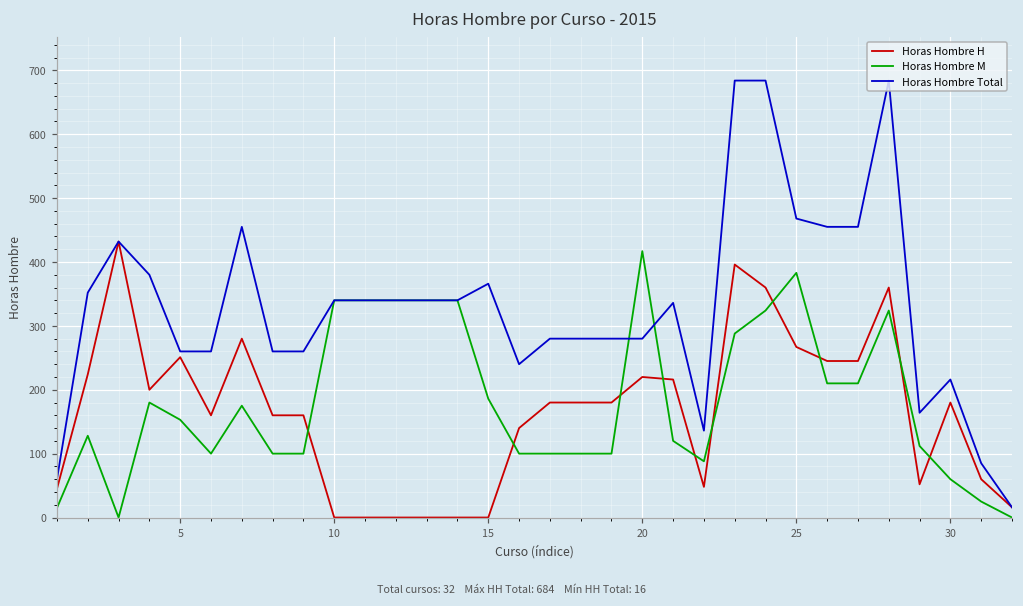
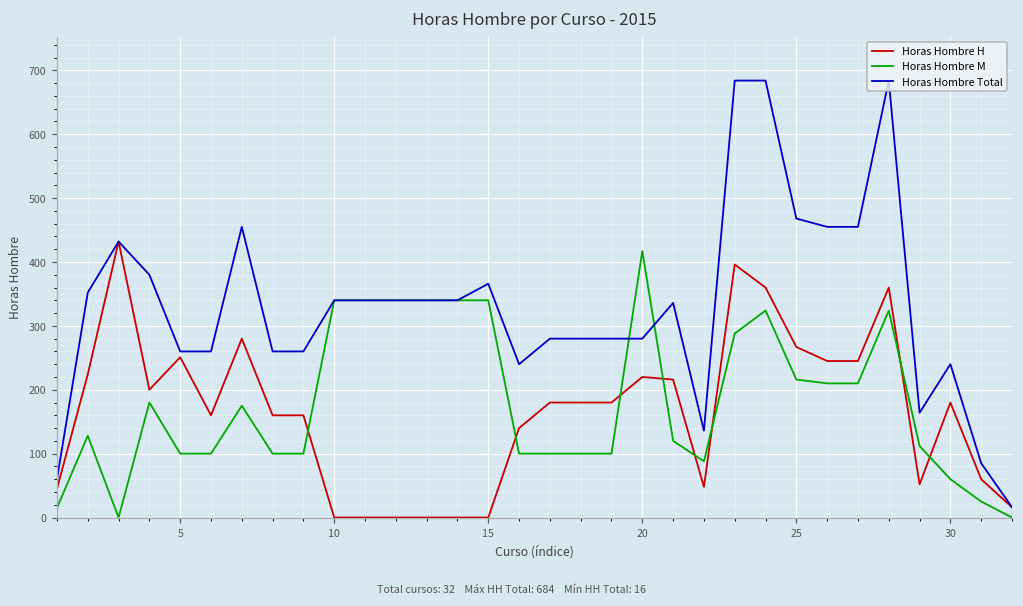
  {
    "Horas Hombre H": {
      "5": 250,
      "10": 0,
      "15": 0,
      "20": 220,
      "25": 270,
      "30": 180
    },
    "Horas Hombre M": {
-     "5": 150,
-     "15": 190,
+     "5": 100,
+     "15": 340,
      "20": 420,
-     "25": 380,
+     "25": 220,
      "30": 60
    },
    "Horas Hombre Total": {
      "5": 260,
      "15": 370,
      "20": 280,
      "25": 470,
-     "30": 220
+     "30": 240
    }
  }
